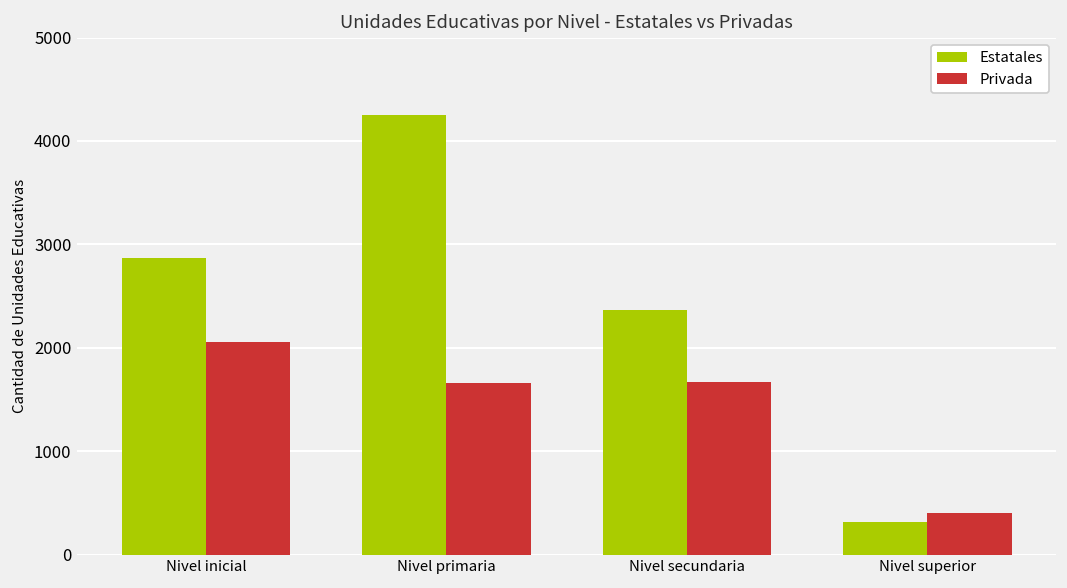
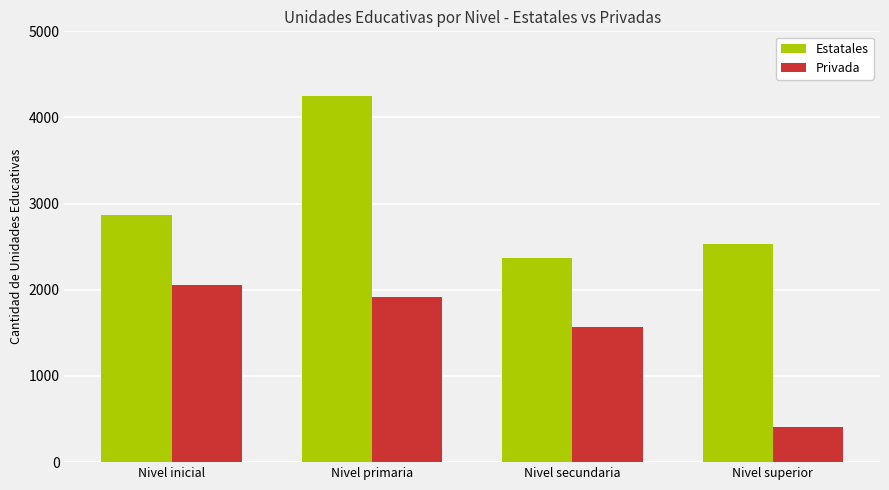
  {
    "Estatales": {
      "Nivel inicial": 2900,
      "Nivel primaria": 4300,
      "Nivel secundaria": 2400,
-     "Nivel superior": 300
+     "Nivel superior": 2500
    },
    "Privada": {
      "Nivel inicial": 2100,
-     "Nivel primaria": 1700,
-     "Nivel secundaria": 1700,
+     "Nivel primaria": 1900,
+     "Nivel secundaria": 1600,
      "Nivel superior": 400
    }
  }
